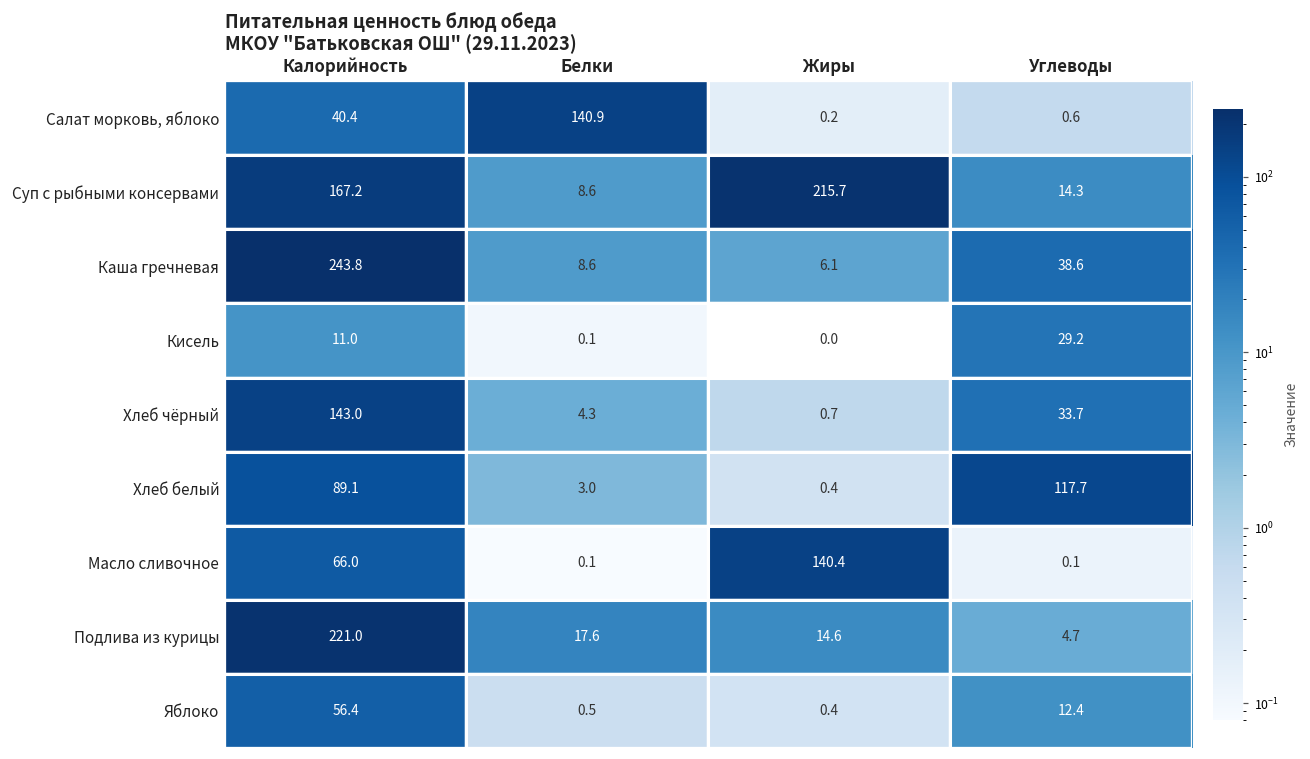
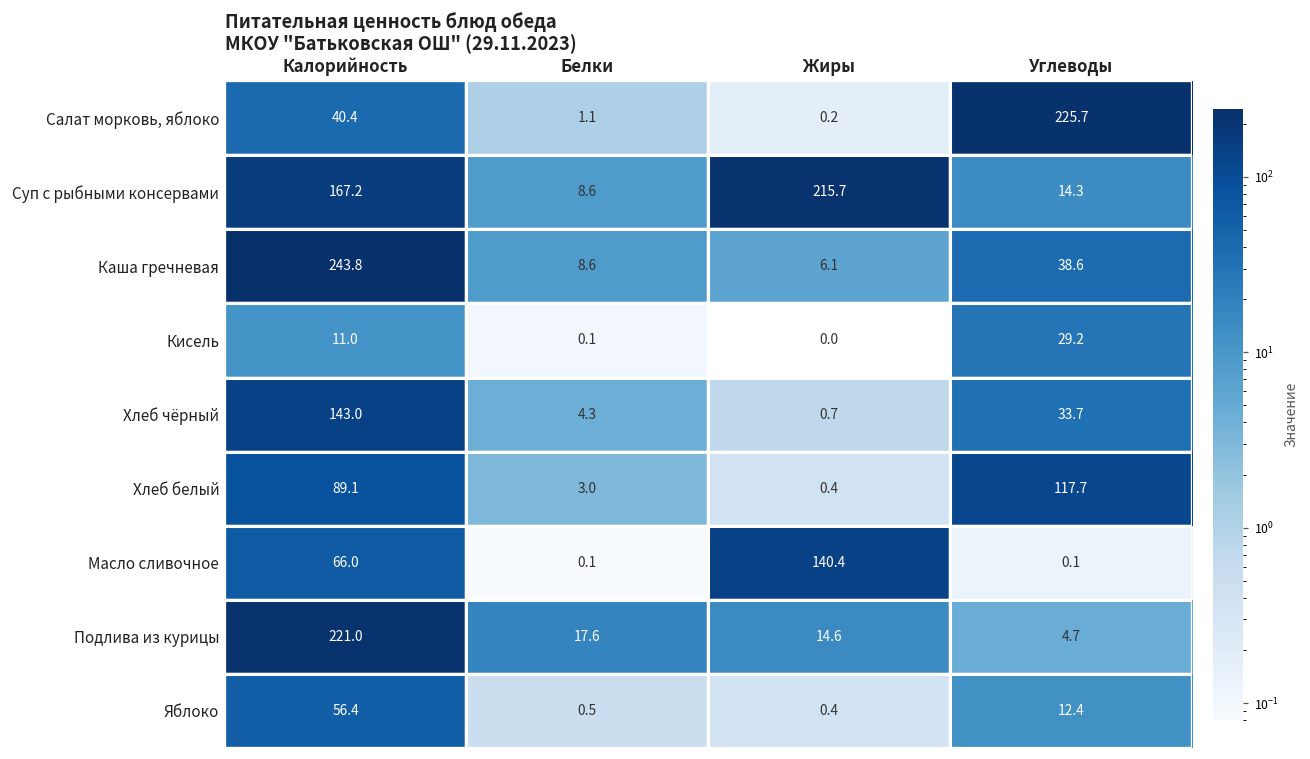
  {
    "Салат морковь, яблоко": {
      "Калорийность": 40.4,
-     "Белки": 140.9,
+     "Белки": 1.1,
      "Жиры": 0.2,
-     "Углеводы": 0.6
+     "Углеводы": 225.7
    },
    "Суп с рыбными консервами": {
      "Калорийность": 167.2,
      "Белки": 8.6,
      "Жиры": 215.7,
      "Углеводы": 14.3
    },
    "Каша гречневая": {
      "Калорийность": 243.8,
      "Белки": 8.6,
      "Жиры": 6.1,
      "Углеводы": 38.6
    },
    "Кисель": {
      "Калорийность": 11.0,
      "Белки": 0.1,
      "Жиры": 0.0,
      "Углеводы": 29.2
    },
    "Хлеб чёрный": {
      "Калорийность": 143.0,
      "Белки": 4.3,
      "Жиры": 0.7,
      "Углеводы": 33.7
    },
    "Хлеб белый": {
      "Калорийность": 89.1,
      "Белки": 3.0,
      "Жиры": 0.4,
      "Углеводы": 117.7
    },
    "Масло сливочное": {
      "Калорийность": 66.0,
      "Белки": 0.1,
      "Жиры": 140.4,
      "Углеводы": 0.1
    },
    "Подлива из курицы": {
      "Калорийность": 221.0,
      "Белки": 17.6,
      "Жиры": 14.6,
      "Углеводы": 4.7
    },
    "Яблоко": {
      "Калорийность": 56.4,
      "Белки": 0.5,
      "Жиры": 0.4,
      "Углеводы": 12.4
    }
  }
